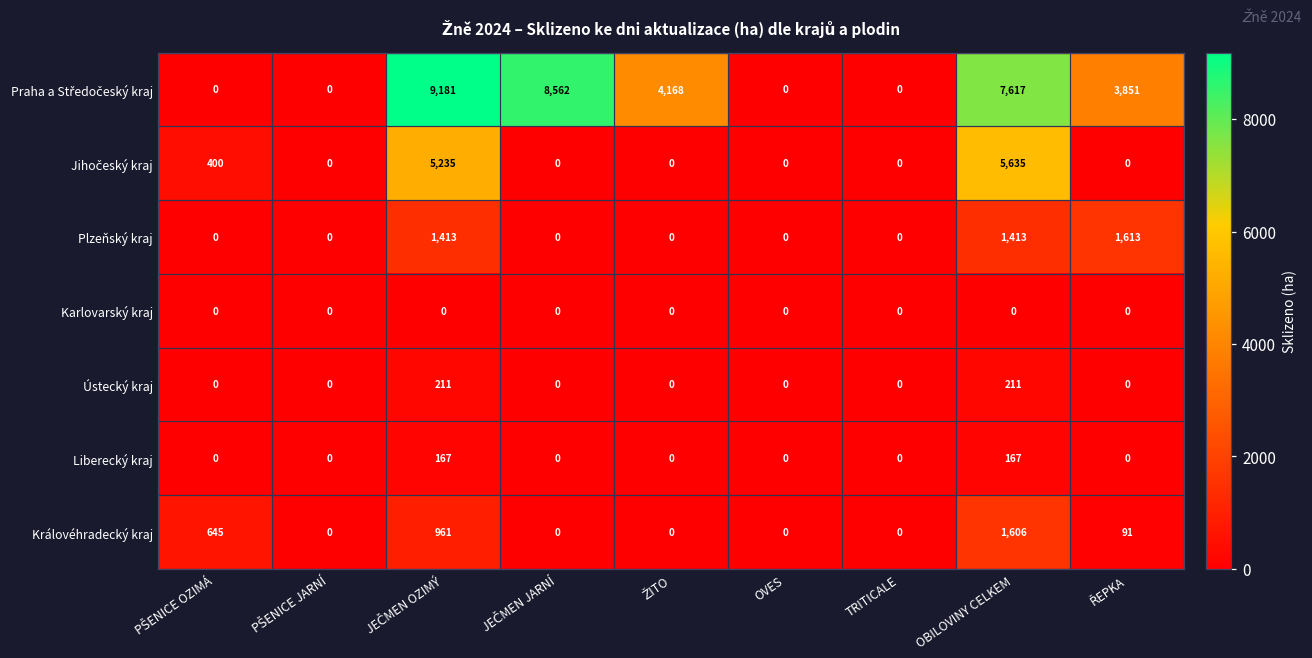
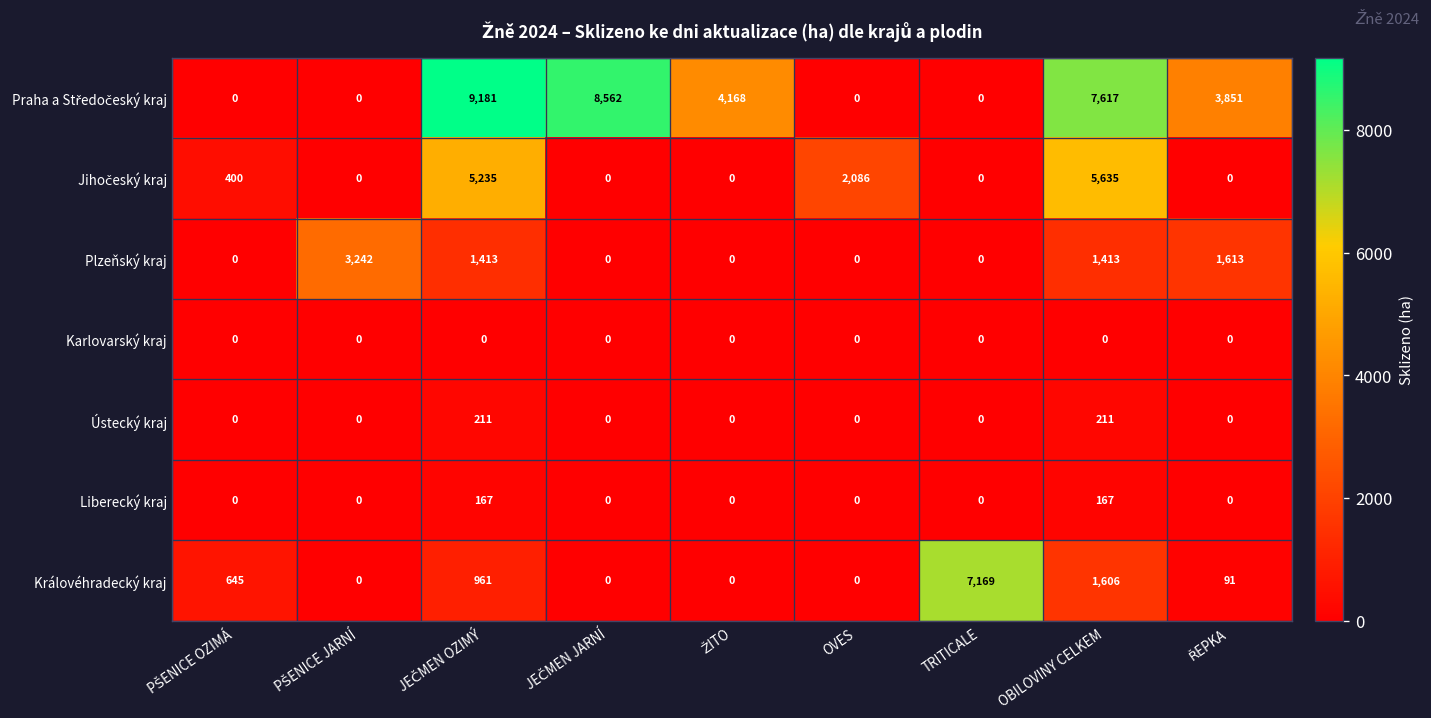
  {
    "Praha a Středočeský kraj": {
      "PŠENICE OZIMÁ": "0",
      "PŠENICE JARNÍ": "0",
      "JEČMEN OZIMÝ": "9,181",
      "JEČMEN JARNÍ": "8,562",
      "ŽITO": "4,168",
      "OVES": "0",
      "TRITICALE": "0",
      "OBILOVINY CELKEM": "7,617",
      "ŘEPKA": "3,851"
    },
    "Jihočeský kraj": {
      "PŠENICE OZIMÁ": "400",
      "PŠENICE JARNÍ": "0",
      "JEČMEN OZIMÝ": "5,235",
      "JEČMEN JARNÍ": "0",
      "ŽITO": "0",
-     "OVES": "0",
+     "OVES": "2,086",
      "TRITICALE": "0",
      "OBILOVINY CELKEM": "5,635",
      "ŘEPKA": "0"
    },
    "Plzeňský kraj": {
      "PŠENICE OZIMÁ": "0",
-     "PŠENICE JARNÍ": "0",
+     "PŠENICE JARNÍ": "3,242",
      "JEČMEN OZIMÝ": "1,413",
      "JEČMEN JARNÍ": "0",
      "ŽITO": "0",
      "OVES": "0",
      "TRITICALE": "0",
      "OBILOVINY CELKEM": "1,413",
      "ŘEPKA": "1,613"
    },
    "Karlovarský kraj": {
      "PŠENICE OZIMÁ": "0",
      "PŠENICE JARNÍ": "0",
      "JEČMEN OZIMÝ": "0",
      "JEČMEN JARNÍ": "0",
      "ŽITO": "0",
      "OVES": "0",
      "TRITICALE": "0",
      "OBILOVINY CELKEM": "0",
      "ŘEPKA": "0"
    },
    "Ústecký kraj": {
      "PŠENICE OZIMÁ": "0",
      "PŠENICE JARNÍ": "0",
      "JEČMEN OZIMÝ": "211",
      "JEČMEN JARNÍ": "0",
      "ŽITO": "0",
      "OVES": "0",
      "TRITICALE": "0",
      "OBILOVINY CELKEM": "211",
      "ŘEPKA": "0"
    },
    "Liberecký kraj": {
      "PŠENICE OZIMÁ": "0",
      "PŠENICE JARNÍ": "0",
      "JEČMEN OZIMÝ": "167",
      "JEČMEN JARNÍ": "0",
      "ŽITO": "0",
      "OVES": "0",
      "TRITICALE": "0",
      "OBILOVINY CELKEM": "167",
      "ŘEPKA": "0"
    },
    "Královéhradecký kraj": {
      "PŠENICE OZIMÁ": "645",
      "PŠENICE JARNÍ": "0",
      "JEČMEN OZIMÝ": "961",
      "JEČMEN JARNÍ": "0",
      "ŽITO": "0",
      "OVES": "0",
-     "TRITICALE": "0",
+     "TRITICALE": "7,169",
      "OBILOVINY CELKEM": "1,606",
      "ŘEPKA": "91"
    }
  }
